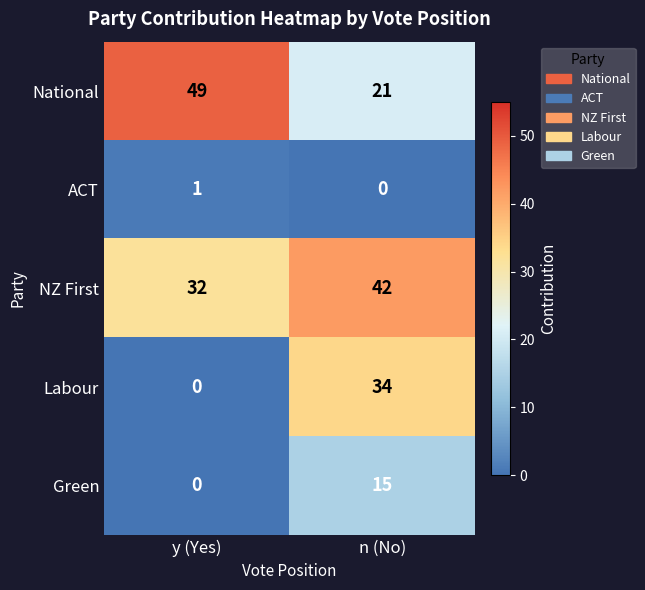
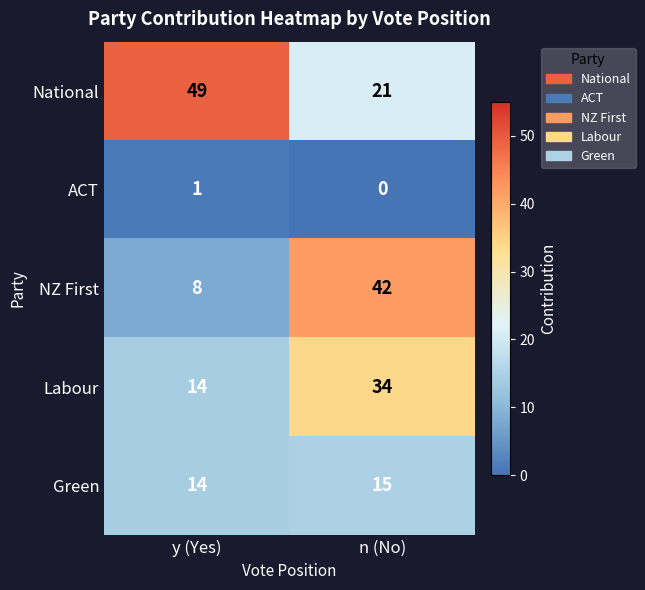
  {
    "National": {
      "y (Yes)": 49,
      "n (No)": 21
    },
    "ACT": {
      "y (Yes)": 1,
      "n (No)": 0
    },
    "NZ First": {
-     "y (Yes)": 32,
+     "y (Yes)": 8,
      "n (No)": 42
    },
    "Labour": {
-     "y (Yes)": 0,
+     "y (Yes)": 14,
      "n (No)": 34
    },
    "Green": {
-     "y (Yes)": 0,
+     "y (Yes)": 14,
      "n (No)": 15
    }
  }
